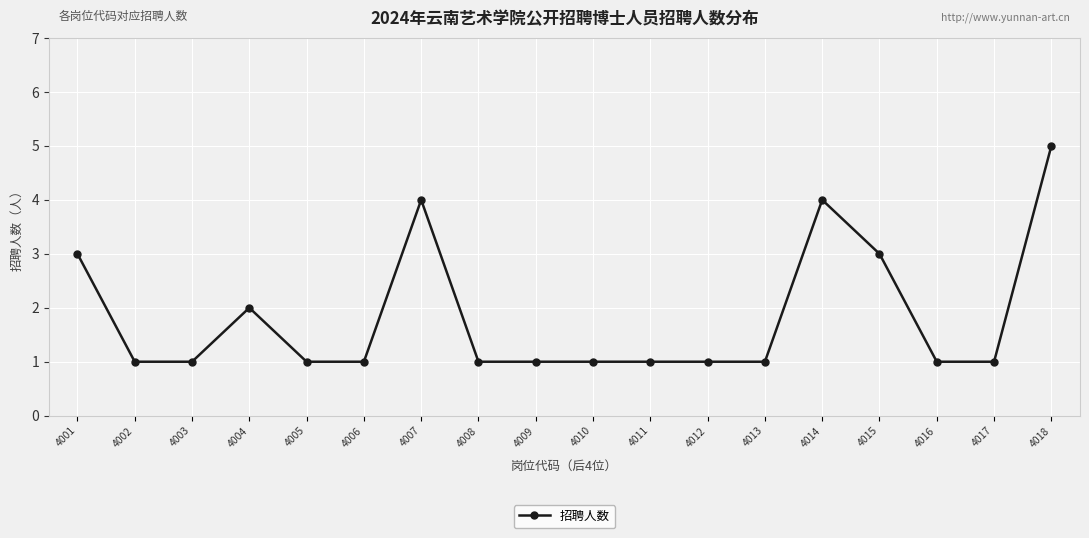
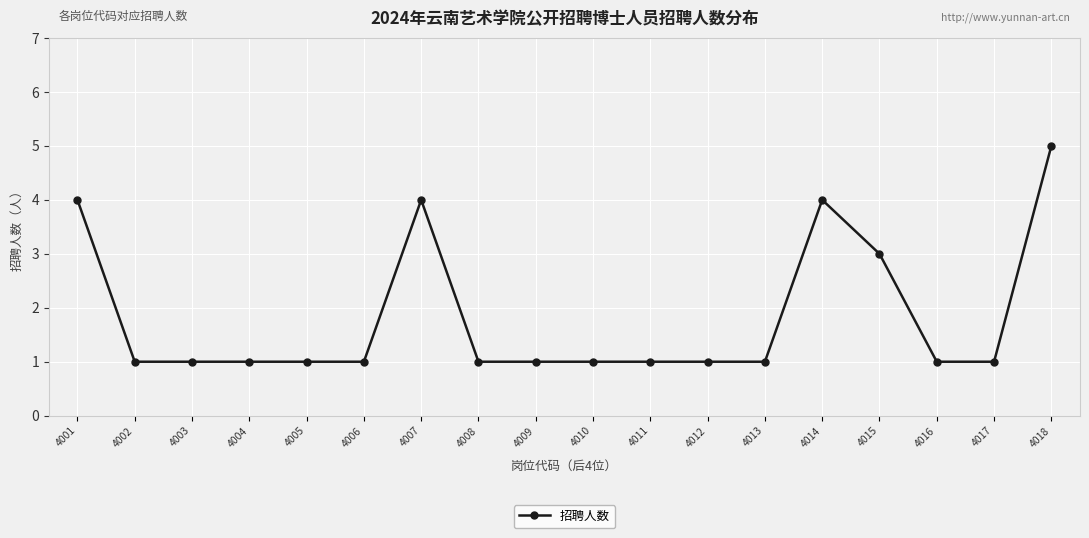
  {
-   "4001": 3,
+   "4001": 4,
    "4002": 1,
    "4003": 1,
-   "4004": 2,
+   "4004": 1,
    "4005": 1,
    "4006": 1,
    "4007": 4,
    "4008": 1,
    "4009": 1,
    "4010": 1,
    "4011": 1,
    "4012": 1,
    "4013": 1,
    "4014": 4,
    "4015": 3,
    "4016": 1,
    "4017": 1,
    "4018": 5
  }
